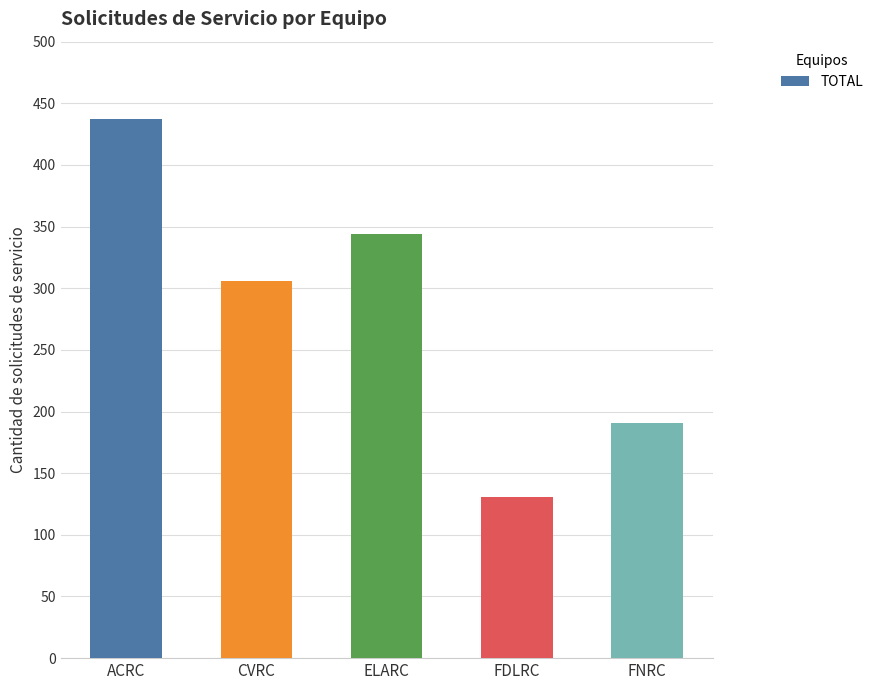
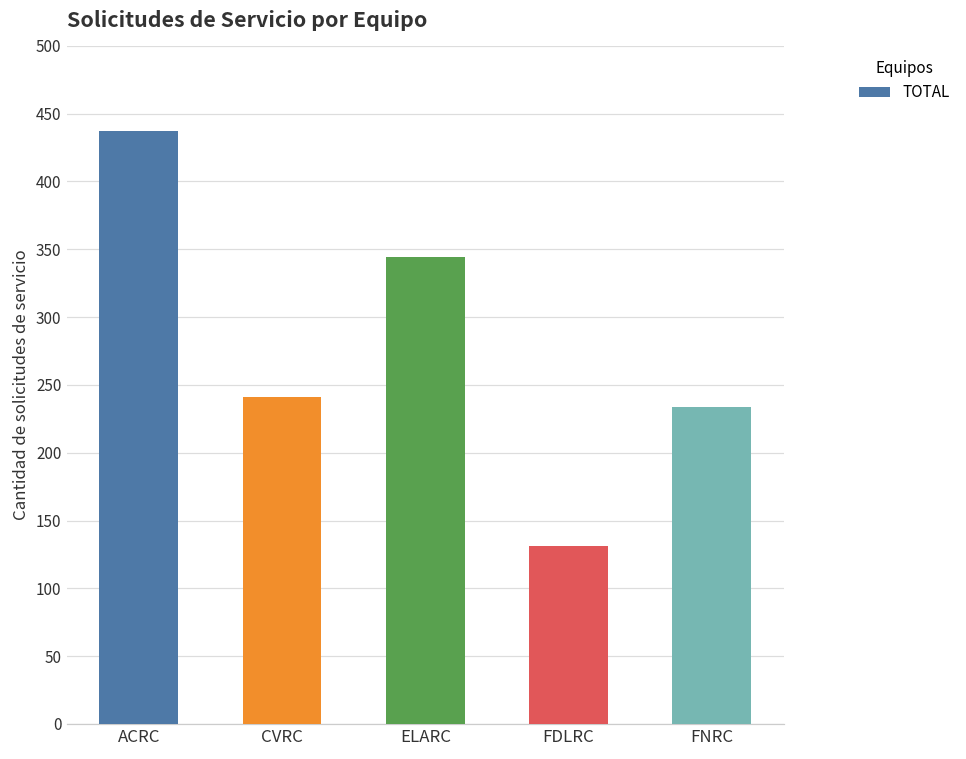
  {
    "ACRC": 437,
-   "CVRC": 306,
+   "CVRC": 241,
    "ELARC": 344,
    "FDLRC": 131,
-   "FNRC": 191
+   "FNRC": 234
  }
